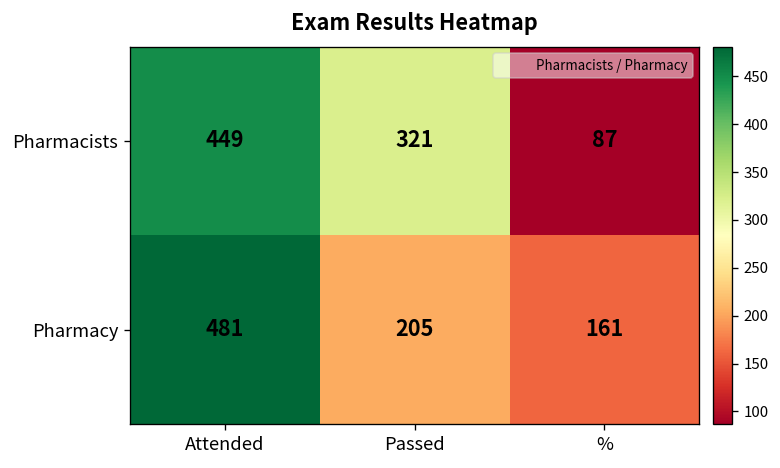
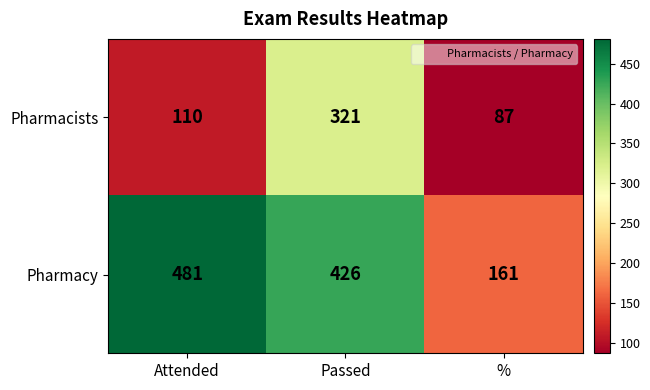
  {
    "Pharmacists": {
-     "Attended": 449,
+     "Attended": 110,
      "Passed": 321,
      "%": 87
    },
    "Pharmacy": {
      "Attended": 481,
-     "Passed": 205,
+     "Passed": 426,
      "%": 161
    }
  }
